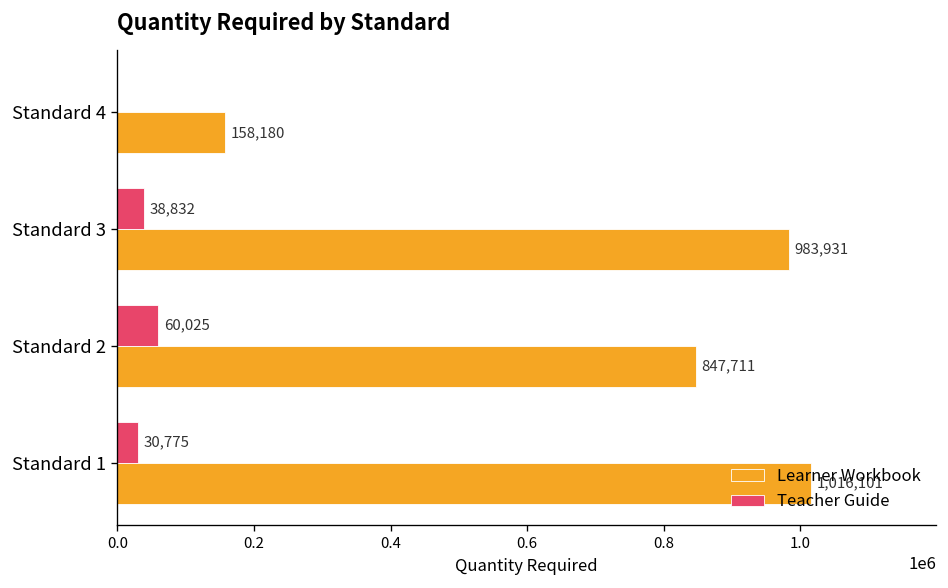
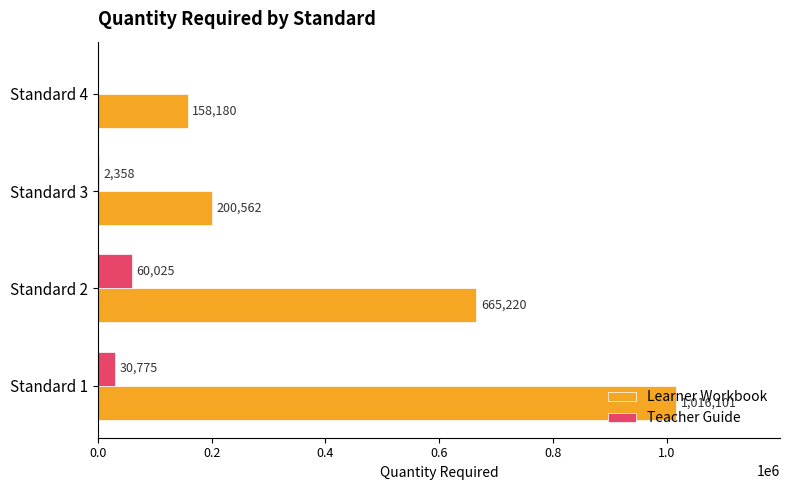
  {
    "Learner Workbook": {
      "Standard 4": "158,180",
-     "Standard 3": "983,931",
-     "Standard 2": "847,711",
+     "Standard 3": "200,562",
+     "Standard 2": "665,220",
      "Standard 1": "1,016,101"
    },
    "Teacher Guide": {
-     "Standard 3": "38,832",
+     "Standard 3": "2,358",
      "Standard 2": "60,025",
      "Standard 1": "30,775"
    }
  }
